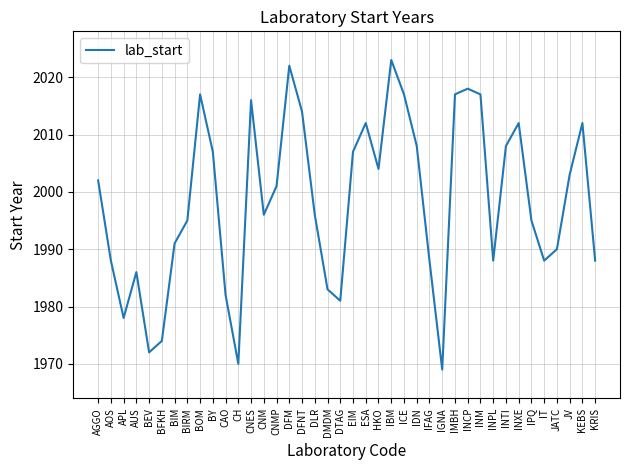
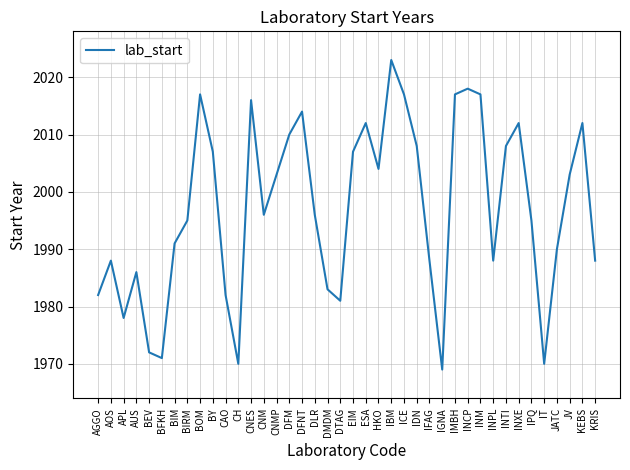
  {
-   "AGGO": 2002,
+   "AGGO": 1982,
    "AOS": 1988,
    "APL": 1978,
    "AUS": 1986,
    "BEV": 1972,
-   "BFKH": 1974,
+   "BFKH": 1971,
    "BIM": 1991,
    "BIRM": 1995,
    "BOM": 2017,
    "BY": 2007,
    "CAO": 1982,
    "CH": 1970,
    "CNES": 2016,
    "CNM": 1996,
-   "CNMP": 2001,
-   "DFM": 2022,
+   "CNMP": 2003,
+   "DFM": 2010,
    "DFNT": 2014,
    "DLR": 1996,
    "DMDM": 1983,
    "DTAG": 1981,
    "EIM": 2007,
    "ESA": 2012,
    "HKO": 2004,
    "IBM": 2023,
    "ICE": 2017,
    "IDN": 2008,
    "IFAG": 1988,
    "IGNA": 1969,
    "IMBH": 2017,
    "INCP": 2018,
    "INM": 2017,
    "INPL": 1988,
    "INTI": 2008,
    "INXE": 2012,
    "IPQ": 1995,
-   "IT": 1988,
+   "IT": 1970,
    "JATC": 1990,
    "JV": 2003,
    "KEBS": 2012,
    "KRIS": 1988
  }
